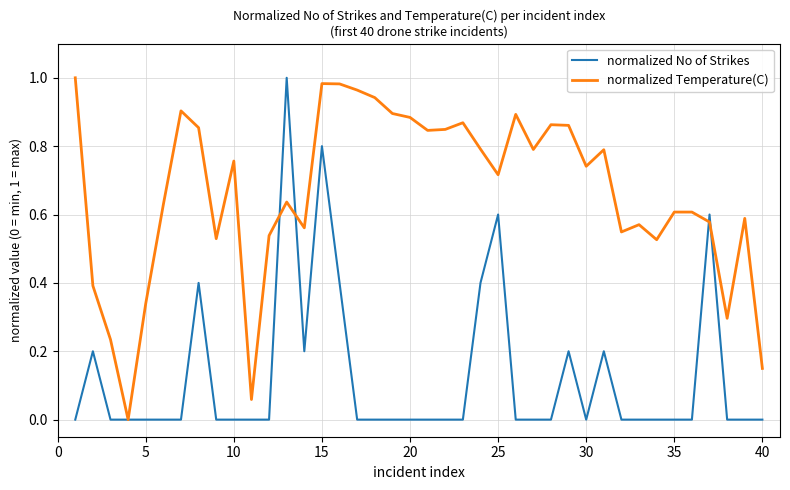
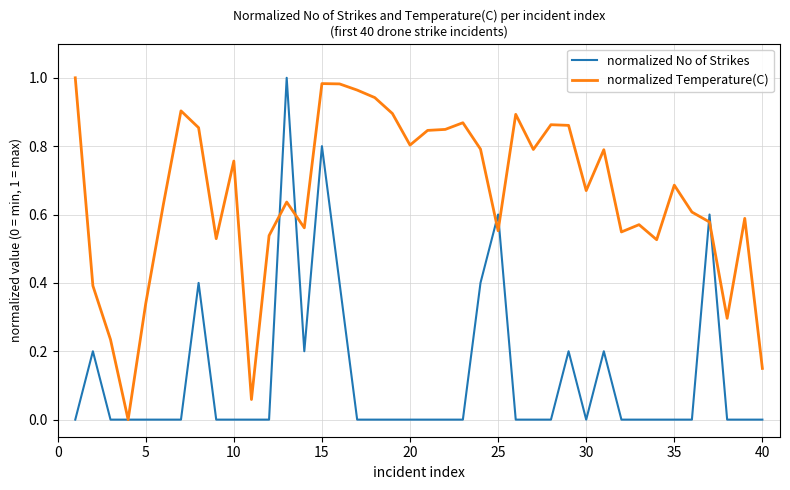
  {
    "normalized No of Strikes": {
      "5": 0.00,
      "10": 0.00,
      "15": 0.80,
      "20": 0.00,
      "25": 0.60,
      "30": 0.00,
      "35": 0.00,
      "40": 0.00
    },
    "normalized Temperature(C)": {
      "5": 0.34,
      "10": 0.76,
      "15": 0.98,
-     "20": 0.88,
-     "25": 0.72,
-     "30": 0.74,
-     "35": 0.61,
+     "20": 0.80,
+     "25": 0.55,
+     "30": 0.67,
+     "35": 0.69,
      "40": 0.15
    }
  }
